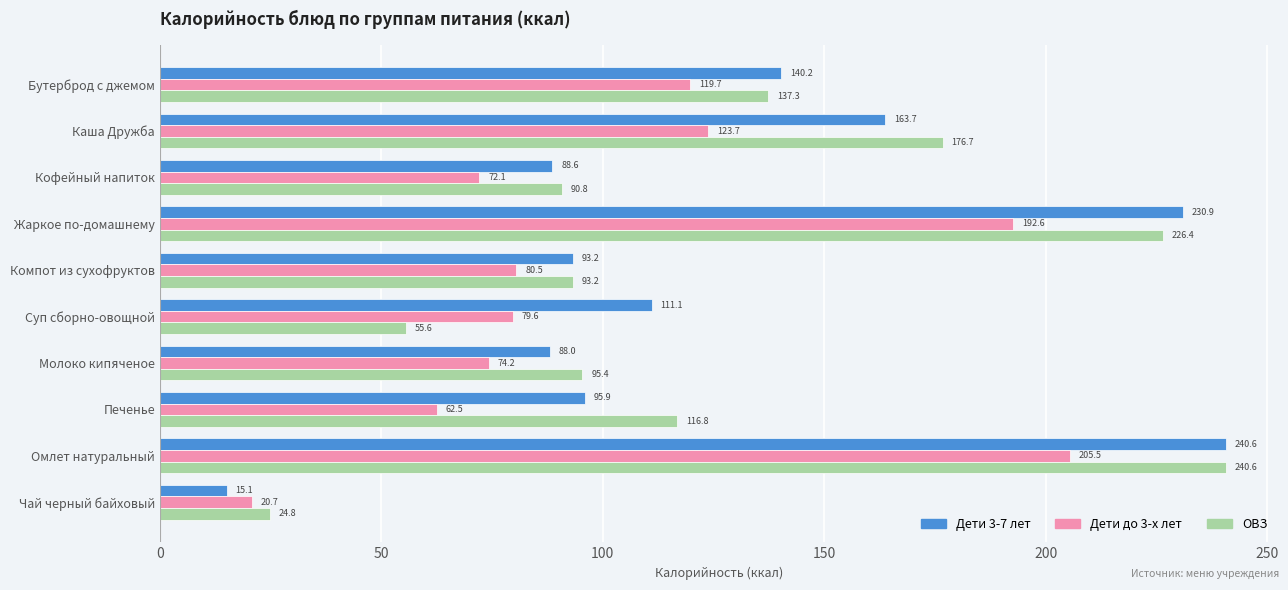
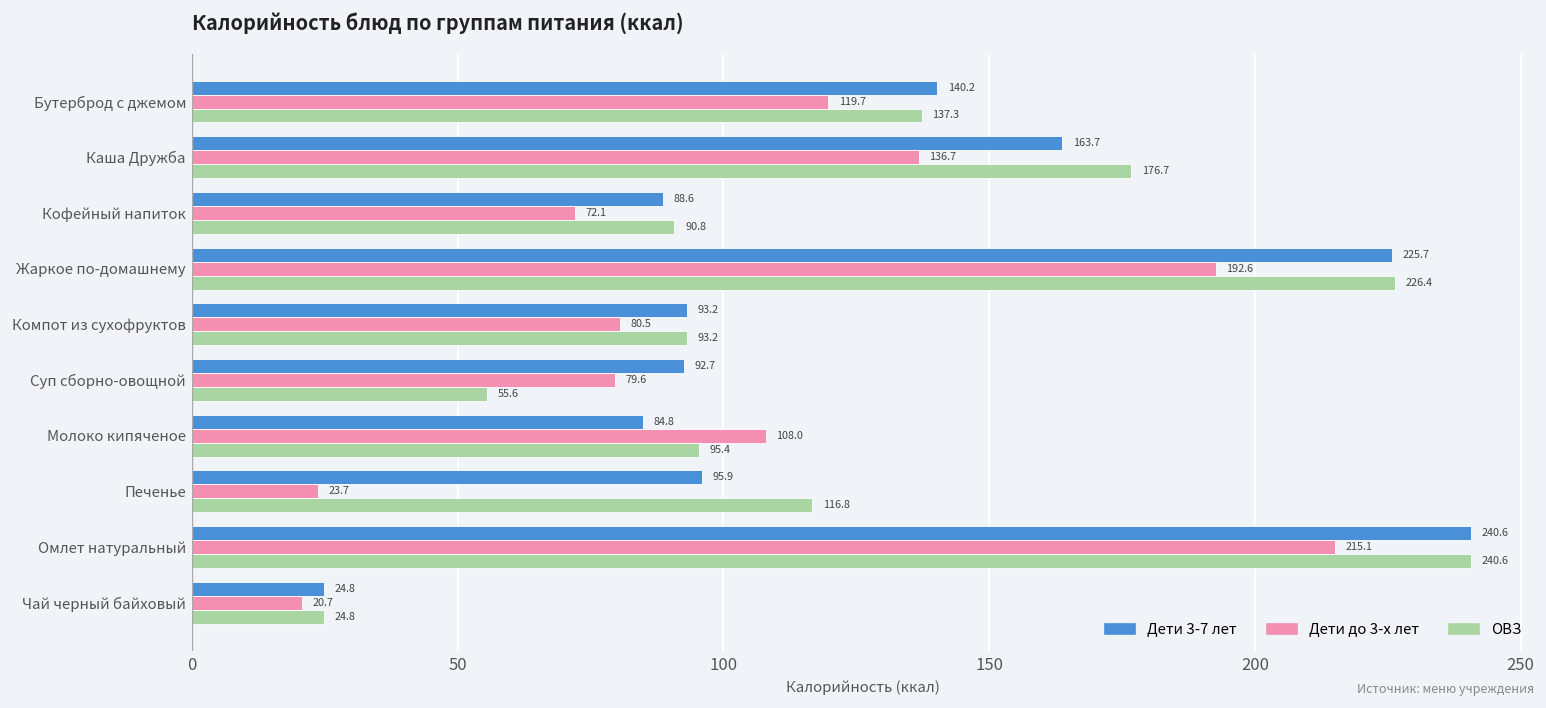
  {
    "Дети 3-7 лет": {
      "Бутерброд с джемом": 140.2,
      "Каша Дружба": 163.7,
      "Кофейный напиток": 88.6,
-     "Жаркое по-домашнему": 230.9,
+     "Жаркое по-домашнему": 225.7,
      "Компот из сухофруктов": 93.2,
-     "Суп сборно-овощной": 111.1,
-     "Молоко кипяченое": 88.0,
+     "Суп сборно-овощной": 92.7,
+     "Молоко кипяченое": 84.8,
      "Печенье": 95.9,
      "Омлет натуральный": 240.6,
-     "Чай черный байховый": 15.1
+     "Чай черный байховый": 24.8
    },
    "Дети до 3-х лет": {
      "Бутерброд с джемом": 119.7,
-     "Каша Дружба": 123.7,
+     "Каша Дружба": 136.7,
      "Кофейный напиток": 72.1,
      "Жаркое по-домашнему": 192.6,
      "Компот из сухофруктов": 80.5,
      "Суп сборно-овощной": 79.6,
-     "Молоко кипяченое": 74.2,
-     "Печенье": 62.5,
-     "Омлет натуральный": 205.5,
+     "Молоко кипяченое": 108.0,
+     "Печенье": 23.7,
+     "Омлет натуральный": 215.1,
      "Чай черный байховый": 20.7
    },
    "ОВЗ": {
      "Бутерброд с джемом": 137.3,
      "Каша Дружба": 176.7,
      "Кофейный напиток": 90.8,
      "Жаркое по-домашнему": 226.4,
      "Компот из сухофруктов": 93.2,
      "Суп сборно-овощной": 55.6,
      "Молоко кипяченое": 95.4,
      "Печенье": 116.8,
      "Омлет натуральный": 240.6,
      "Чай черный байховый": 24.8
    }
  }
